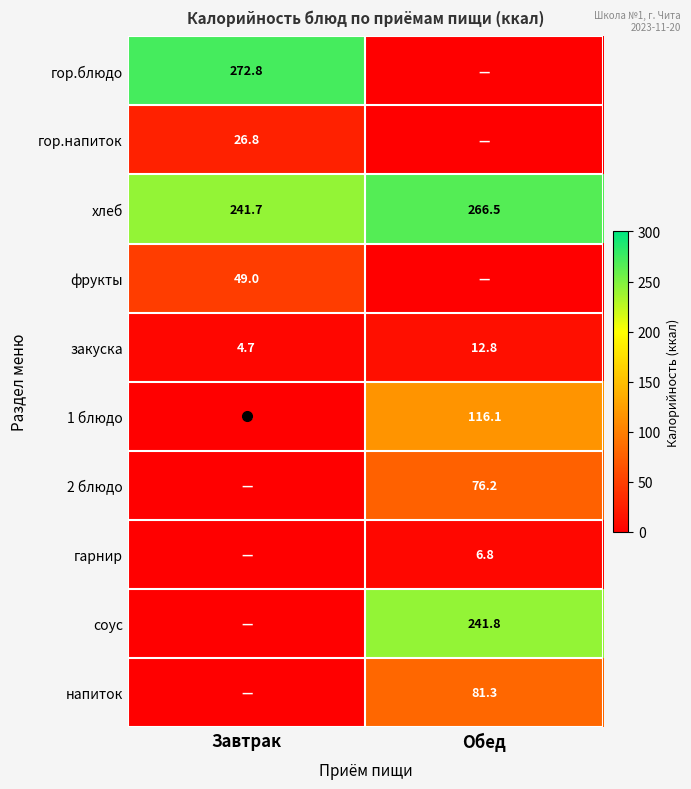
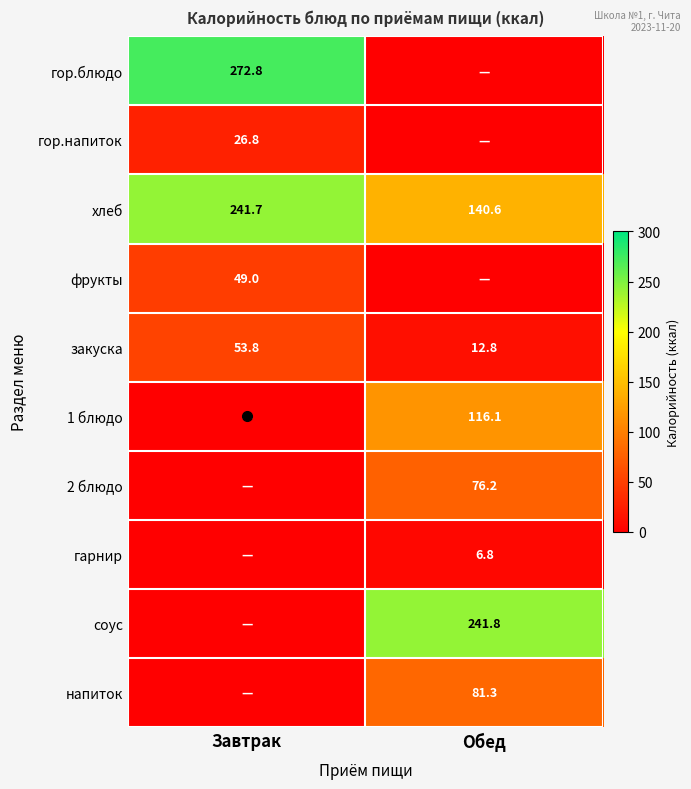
  {
    "гор.блюдо": {
      "Завтрак": 272.8
    },
    "гор.напиток": {
      "Завтрак": 26.8
    },
    "хлеб": {
      "Завтрак": 241.7,
-     "Обед": 266.5
+     "Обед": 140.6
    },
    "фрукты": {
      "Завтрак": 49.0
    },
    "закуска": {
-     "Завтрак": 4.7,
+     "Завтрак": 53.8,
      "Обед": 12.8
    },
    "1 блюдо": {
      "Обед": 116.1
    },
    "2 блюдо": {
      "Обед": 76.2
    },
    "гарнир": {
      "Обед": 6.8
    },
    "соус": {
      "Обед": 241.8
    },
    "напиток": {
      "Обед": 81.3
    }
  }
